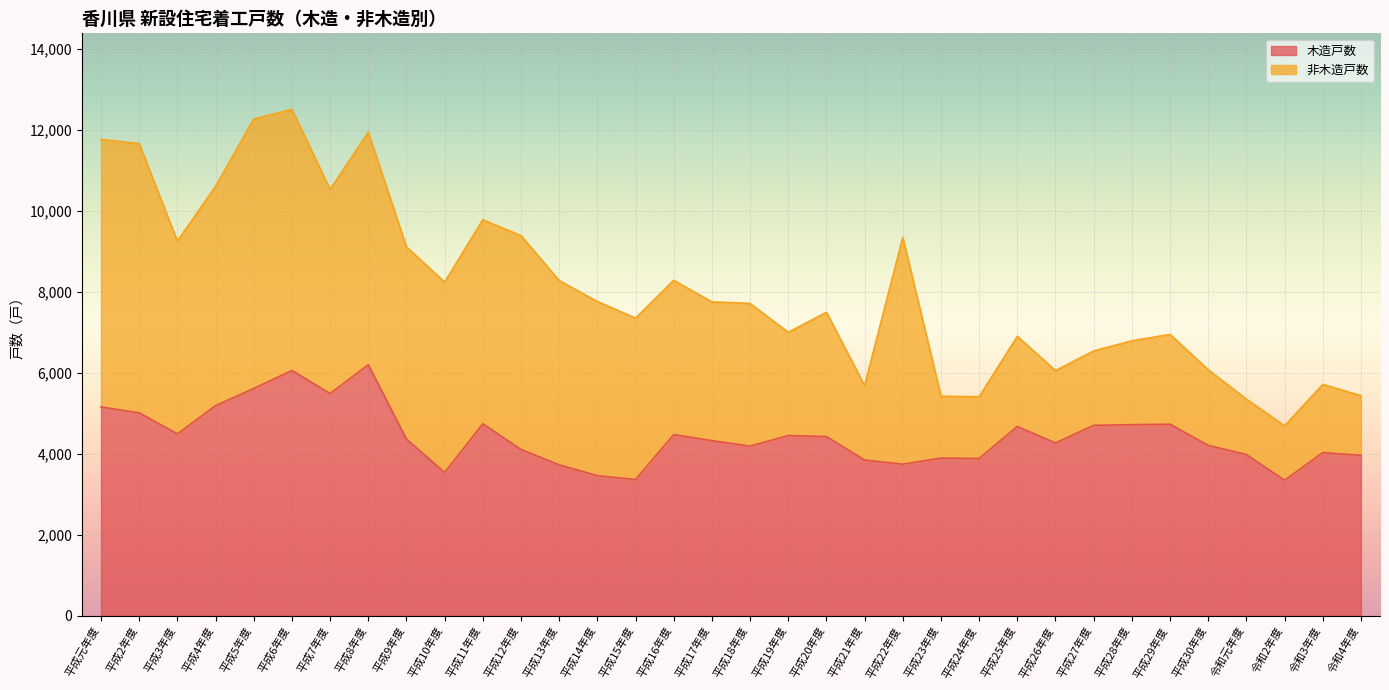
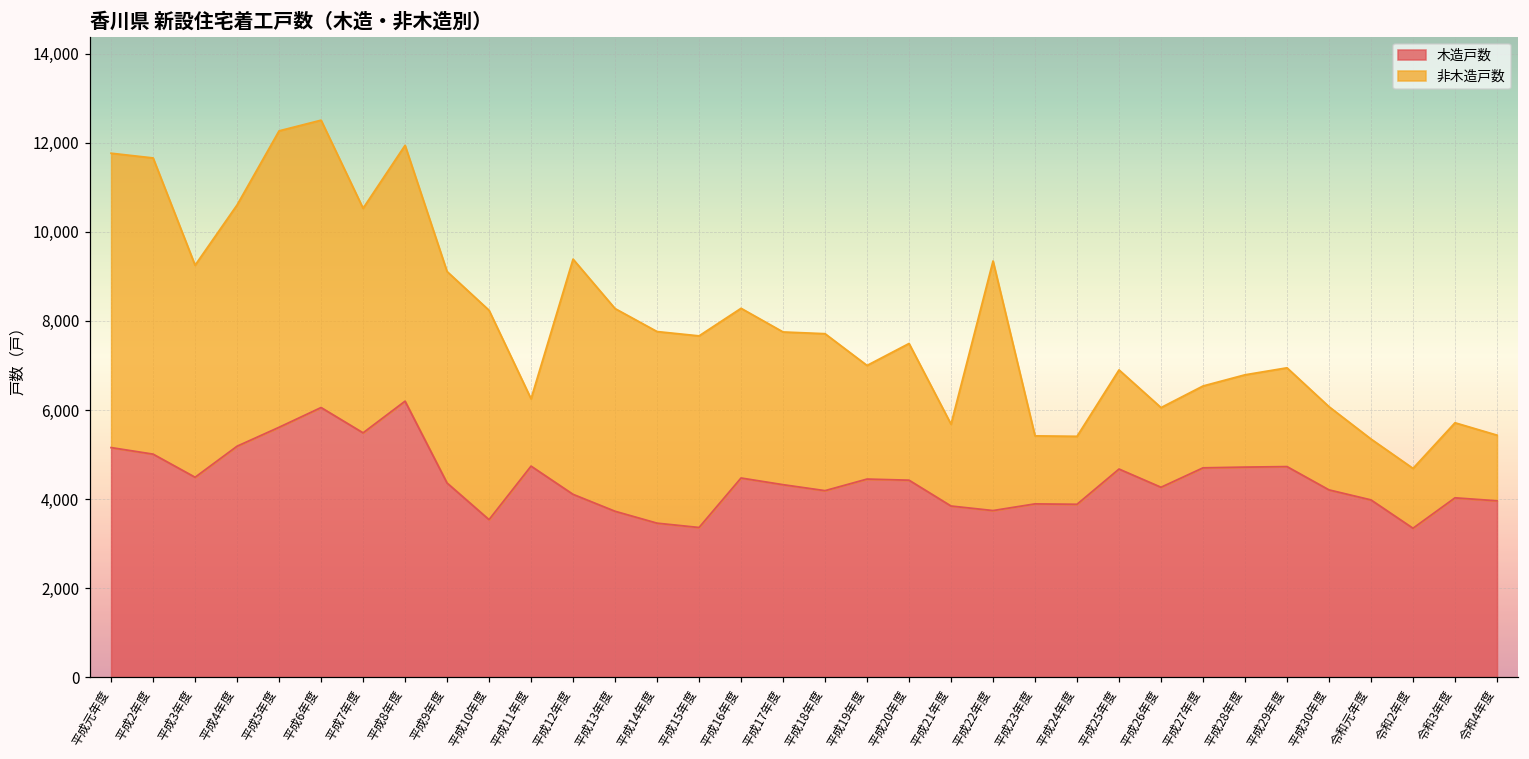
  {
    "木造戸数": {
      "平成元年度": "5,200",
      "平成2年度": "5,000",
      "平成3年度": "4,500",
      "平成4年度": "5,200",
      "平成5年度": "5,600",
      "平成6年度": "6,100",
      "平成7年度": "5,500",
      "平成8年度": "6,200",
      "平成9年度": "4,400",
      "平成10年度": "3,500",
      "平成11年度": "4,700",
      "平成12年度": "4,100",
      "平成13年度": "3,700",
      "平成14年度": "3,500",
      "平成15年度": "3,400",
      "平成16年度": "4,500",
      "平成17年度": "4,300",
      "平成18年度": "4,200",
      "平成19年度": "4,400",
      "平成20年度": "4,400",
      "平成21年度": "3,800",
      "平成22年度": "3,700",
      "平成23年度": "3,900",
      "平成24年度": "3,900",
      "平成25年度": "4,700",
      "平成26年度": "4,300",
      "平成27年度": "4,700",
      "平成28年度": "4,700",
      "平成29年度": "4,700",
      "平成30年度": "4,200",
      "令和元年度": "4,000",
      "令和2年度": "3,300",
      "令和3年度": "4,000",
      "令和4年度": "4,000"
    },
    "非木造戸数": {
      "平成元年度": "6,600",
      "平成2年度": "6,700",
      "平成3年度": "4,800",
      "平成4年度": "5,400",
      "平成5年度": "6,700",
      "平成6年度": "6,500",
      "平成7年度": "5,000",
      "平成8年度": "5,700",
      "平成9年度": "4,700",
      "平成10年度": "4,700",
-     "平成11年度": "5,000",
+     "平成11年度": "1,500",
      "平成12年度": "5,300",
      "平成13年度": "4,600",
      "平成14年度": "4,300",
-     "平成15年度": "4,000",
+     "平成15年度": "4,300",
      "平成16年度": "3,800",
      "平成17年度": "3,400",
      "平成18年度": "3,500",
      "平成19年度": "2,600",
      "平成20年度": "3,100",
      "平成21年度": "1,800",
      "平成22年度": "5,600",
      "平成23年度": "1,500",
      "平成24年度": "1,500",
      "平成25年度": "2,200",
      "平成26年度": "1,800",
      "平成27年度": "1,800",
      "平成28年度": "2,100",
      "平成29年度": "2,200",
      "平成30年度": "1,900",
      "令和元年度": "1,400",
      "令和2年度": "1,300",
      "令和3年度": "1,700",
      "令和4年度": "1,500"
    }
  }
